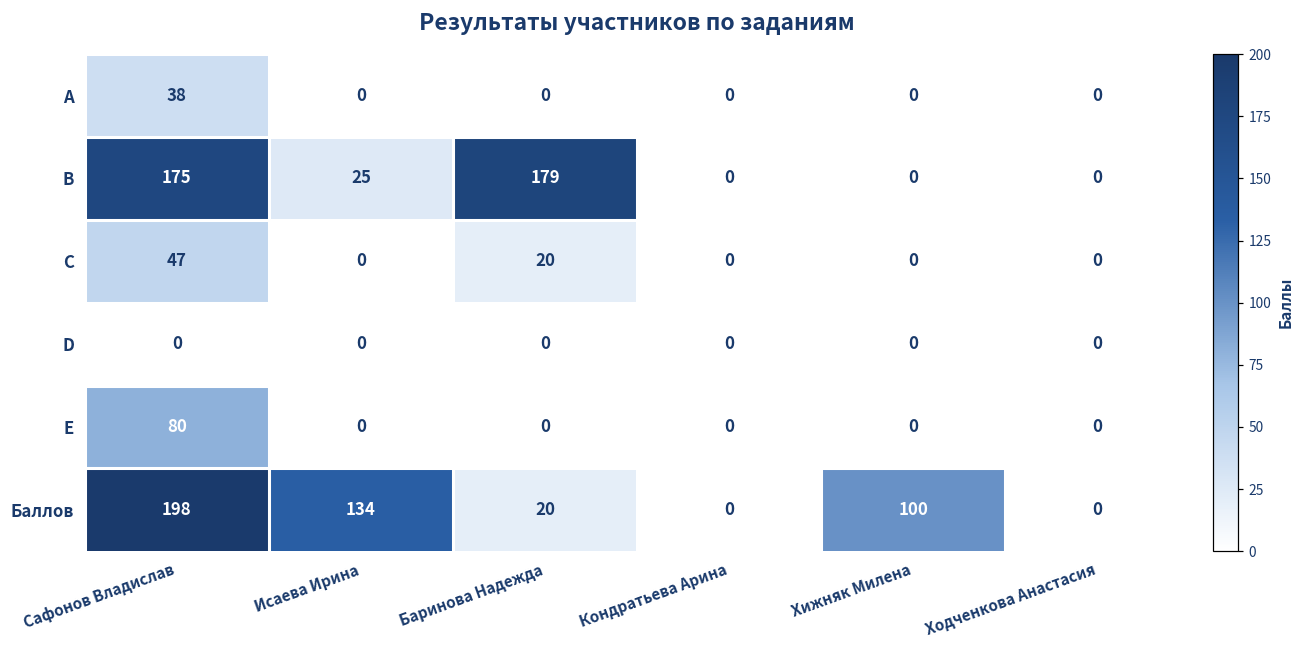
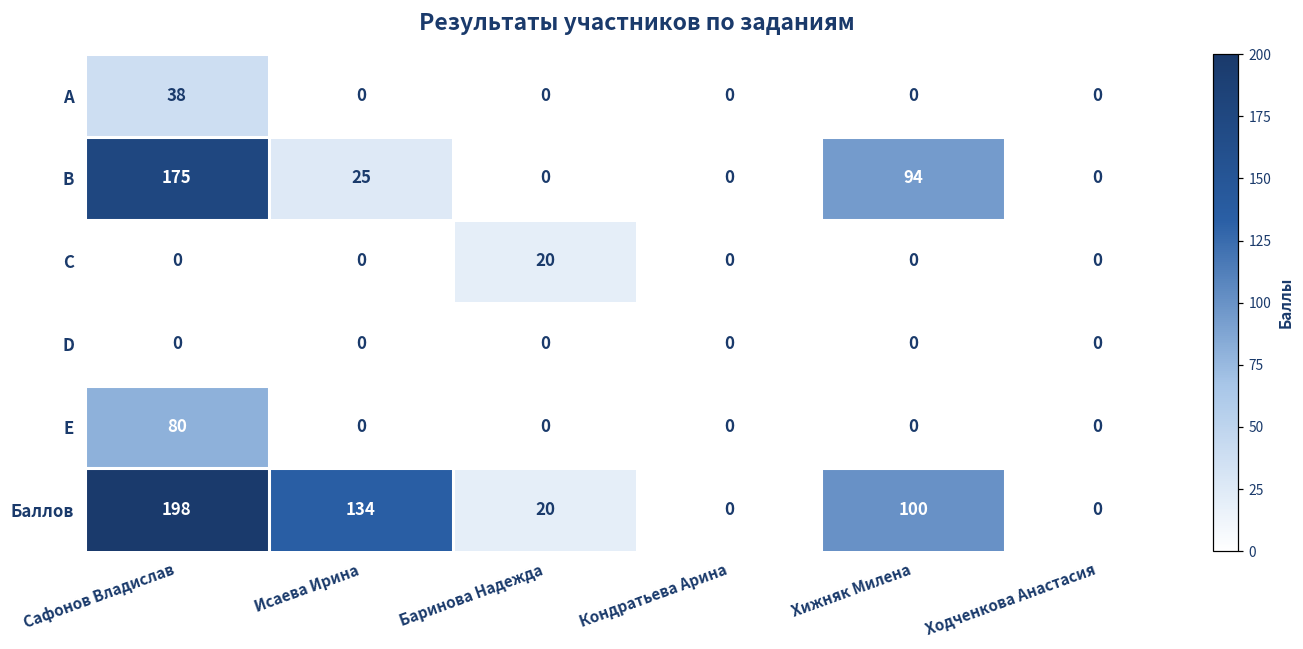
  {
    "A": {
      "Сафонов Владислав": 38,
      "Исаева Ирина": 0,
      "Баринова Надежда": 0,
      "Кондратьева Арина": 0,
      "Хижняк Милена": 0,
      "Ходченкова Анастасия": 0
    },
    "B": {
      "Сафонов Владислав": 175,
      "Исаева Ирина": 25,
-     "Баринова Надежда": 179,
+     "Баринова Надежда": 0,
      "Кондратьева Арина": 0,
-     "Хижняк Милена": 0,
+     "Хижняк Милена": 94,
      "Ходченкова Анастасия": 0
    },
    "C": {
-     "Сафонов Владислав": 47,
+     "Сафонов Владислав": 0,
      "Исаева Ирина": 0,
      "Баринова Надежда": 20,
      "Кондратьева Арина": 0,
      "Хижняк Милена": 0,
      "Ходченкова Анастасия": 0
    },
    "D": {
      "Сафонов Владислав": 0,
      "Исаева Ирина": 0,
      "Баринова Надежда": 0,
      "Кондратьева Арина": 0,
      "Хижняк Милена": 0,
      "Ходченкова Анастасия": 0
    },
    "E": {
      "Сафонов Владислав": 80,
      "Исаева Ирина": 0,
      "Баринова Надежда": 0,
      "Кондратьева Арина": 0,
      "Хижняк Милена": 0,
      "Ходченкова Анастасия": 0
    },
    "Баллов": {
      "Сафонов Владислав": 198,
      "Исаева Ирина": 134,
      "Баринова Надежда": 20,
      "Кондратьева Арина": 0,
      "Хижняк Милена": 100,
      "Ходченкова Анастасия": 0
    }
  }
